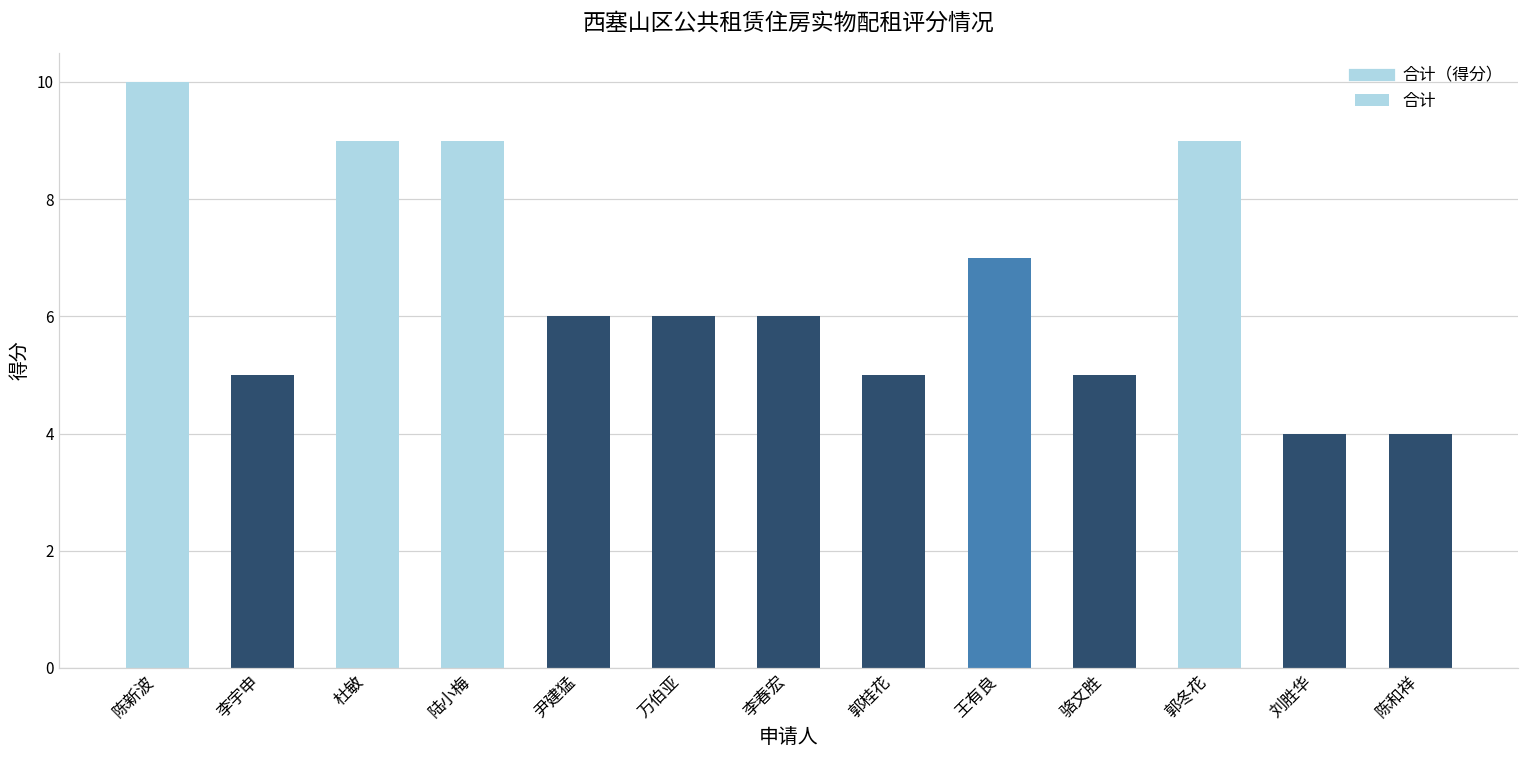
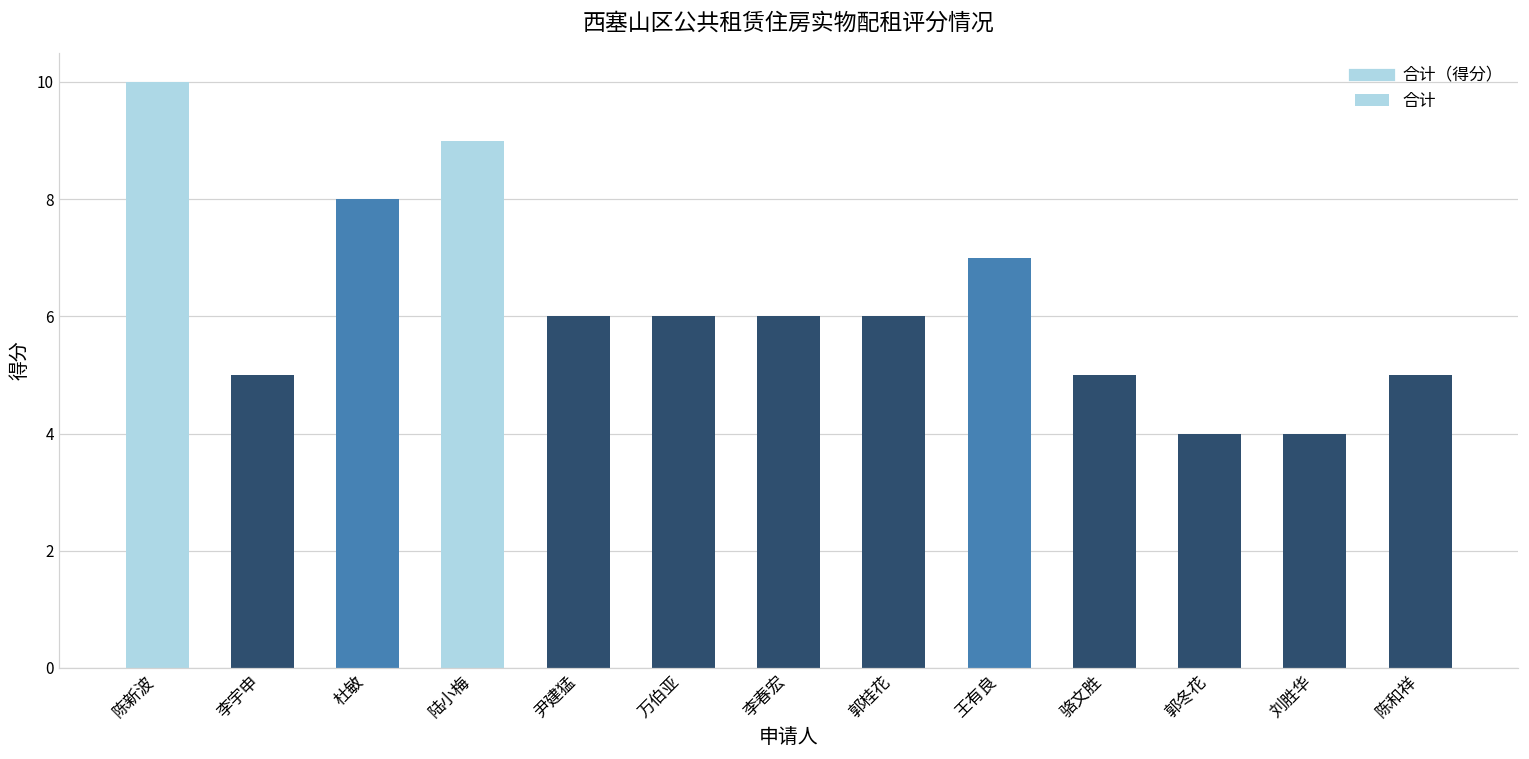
  {
    "陈新波": 10,
    "李宇申": 5,
-   "杜敏": 9,
+   "杜敏": 8,
    "陆小梅": 9,
    "尹建猛": 6,
    "万伯亚": 6,
    "李春宏": 6,
-   "郭桂花": 5,
+   "郭桂花": 6,
    "王有良": 7,
    "骆文胜": 5,
-   "郭冬花": 9,
+   "郭冬花": 4,
    "刘胜华": 4,
-   "陈和祥": 4
+   "陈和祥": 5
  }
